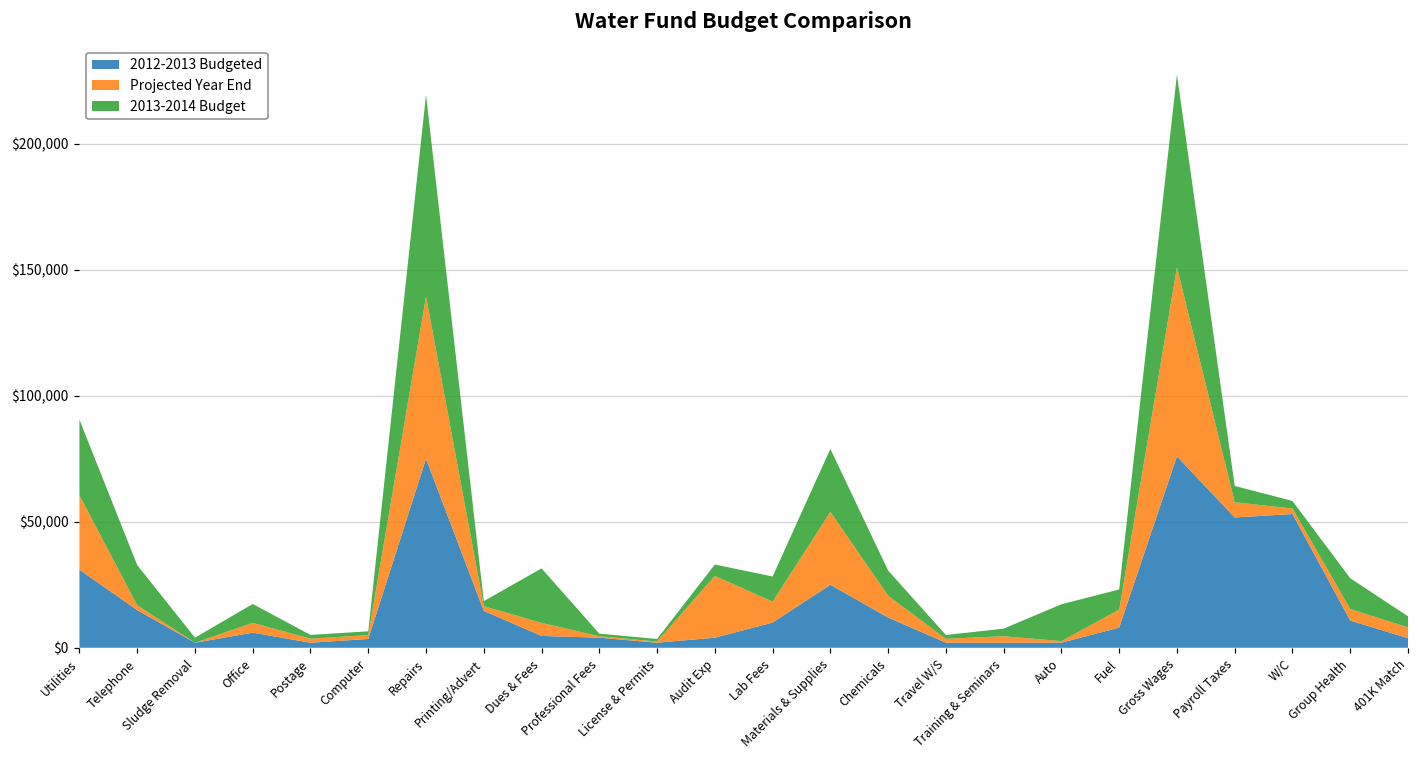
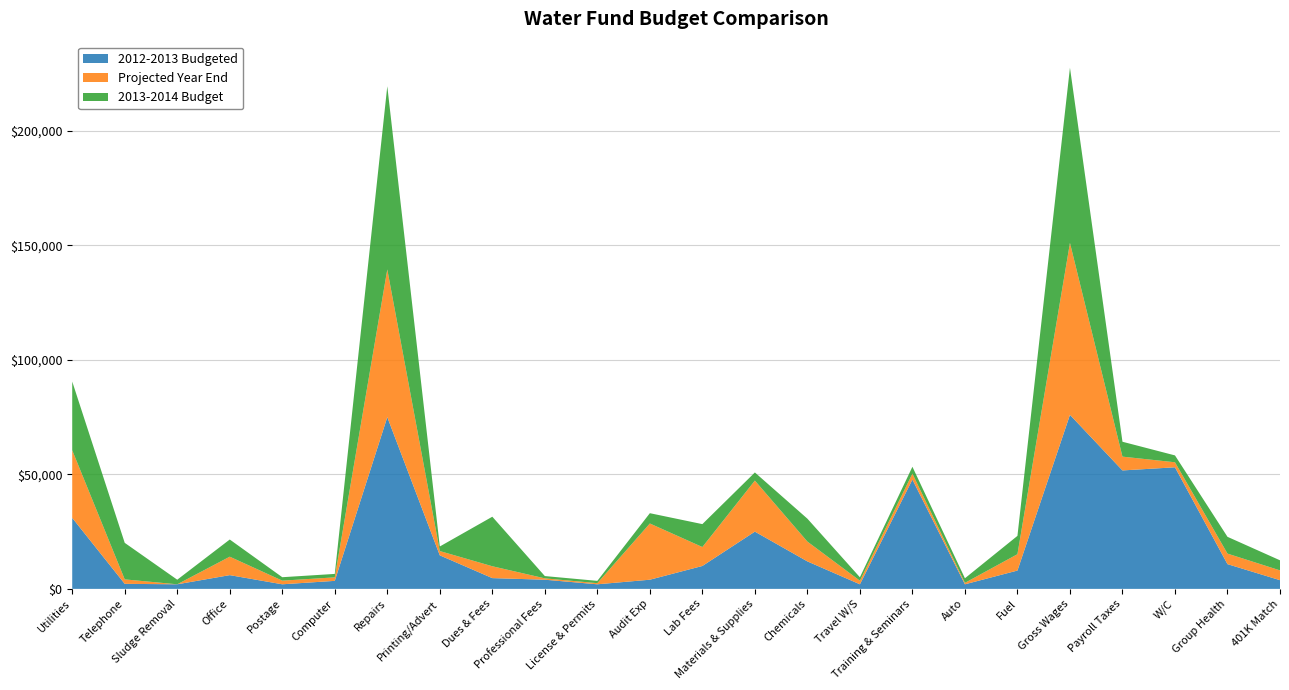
  {
    "2012-2013 Budgeted": {
      "Utilities": "$31,000",
-     "Telephone": "$15,000",
+     "Telephone": "$2,000",
      "Office": "$6,000",
      "Postage": "$2,000",
      "Computer": "$4,000",
      "Repairs": "$75,000",
      "Printing/Advert": "$15,000",
      "Dues & Fees": "$5,000",
      "Audit Exp": "$4,000",
      "Lab Fees": "$10,000",
      "Materials & Supplies": "$25,000",
      "Chemicals": "$12,000",
      "Travel W/S": "$2,000",
-     "Training & Seminars": "$2,000",
+     "Training & Seminars": "$48,000",
      "Fuel": "$8,000",
      "Gross Wages": "$76,000",
      "Payroll Taxes": "$52,000",
      "W/C": "$53,000",
      "Group Health": "$11,000",
      "401K Match": "$4,000"
    },
    "Projected Year End": {
      "Utilities": "$30,000",
      "Telephone": "$2,000",
-     "Office": "$4,000",
+     "Office": "$8,000",
      "Postage": "$2,000",
      "Computer": "$2,000",
      "Repairs": "$65,000",
      "Printing/Advert": "$2,000",
      "Dues & Fees": "$5,000",
      "Audit Exp": "$25,000",
      "Lab Fees": "$8,000",
-     "Materials & Supplies": "$29,000",
+     "Materials & Supplies": "$22,000",
      "Chemicals": "$9,000",
      "Travel W/S": "$2,000",
      "Training & Seminars": "$3,000",
      "Fuel": "$7,000",
      "Gross Wages": "$75,000",
      "Payroll Taxes": "$6,000",
      "W/C": "$2,000",
      "Group Health": "$5,000",
      "401K Match": "$4,000"
    },
    "2013-2014 Budget": {
      "Utilities": "$30,000",
      "Telephone": "$16,000",
      "Sludge Removal": "$2,000",
      "Office": "$8,000",
      "Postage": "$2,000",
      "Computer": "$2,000",
      "Repairs": "$80,000",
      "Printing/Advert": "$2,000",
      "Dues & Fees": "$22,000",
      "Audit Exp": "$5,000",
      "Lab Fees": "$10,000",
-     "Materials & Supplies": "$25,000",
+     "Materials & Supplies": "$4,000",
      "Chemicals": "$10,000",
      "Travel W/S": "$1,000",
      "Training & Seminars": "$3,000",
-     "Auto": "$15,000",
+     "Auto": "$2,000",
      "Fuel": "$8,000",
      "Gross Wages": "$77,000",
      "Payroll Taxes": "$7,000",
      "W/C": "$3,000",
-     "Group Health": "$12,000",
+     "Group Health": "$7,000",
      "401K Match": "$4,000"
    }
  }
